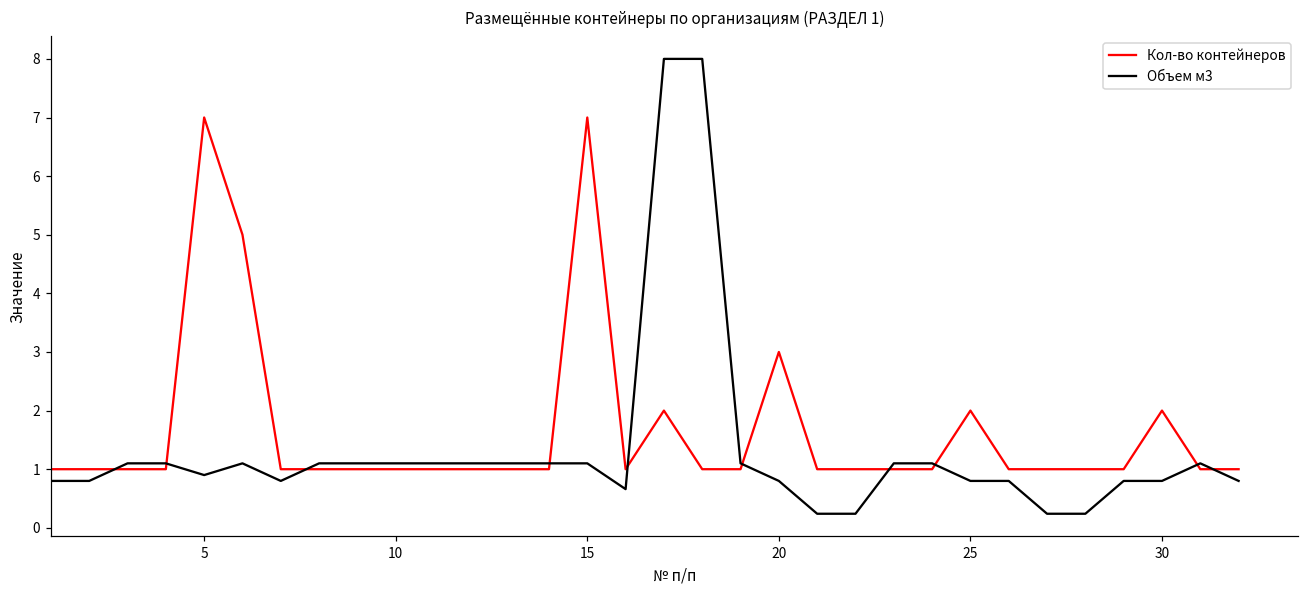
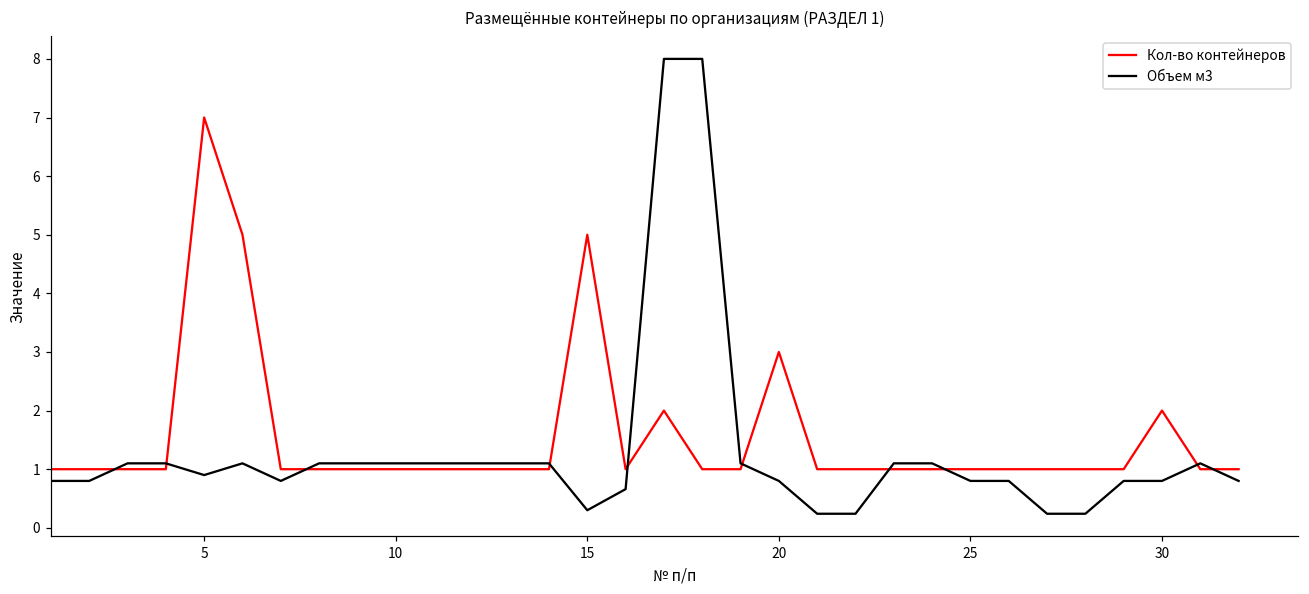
  {
    "Кол-во контейнеров": {
      "5": 7,
      "10": 1,
-     "15": 7,
+     "15": 5,
      "20": 3,
-     "25": 2,
+     "25": 1,
      "30": 2
    },
    "Объем м3": {
      "5": 0.9,
      "10": 1.1,
-     "15": 1.1,
+     "15": 0.3,
      "20": 0.8,
      "25": 0.8,
      "30": 0.8
    }
  }
